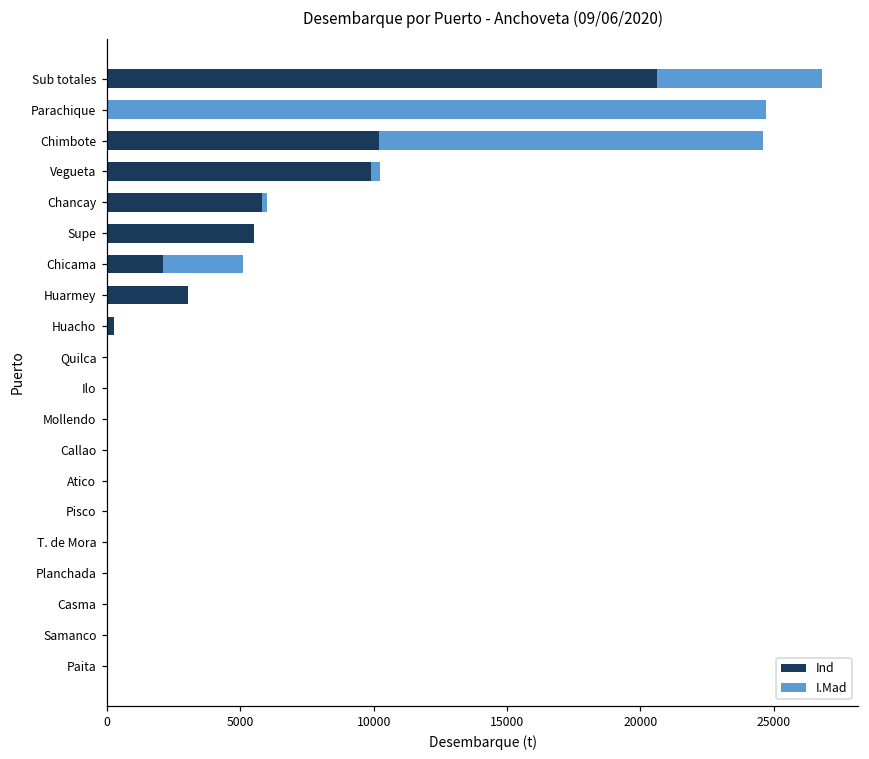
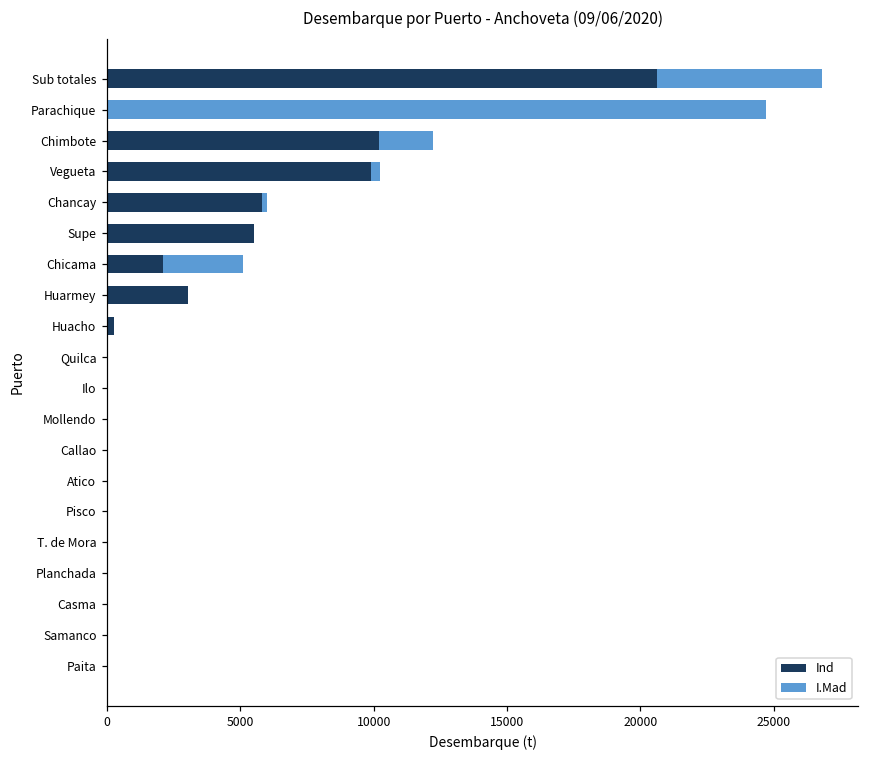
  {
    "Ind": {
      "Sub totales": 20600,
      "Parachique": 0,
      "Chimbote": 10200,
      "Vegueta": 9900,
      "Chancay": 5800,
      "Supe": 5500,
      "Chicama": 2100,
      "Huarmey": 3000,
      "Huacho": 200,
      "Quilca": 0,
      "Ilo": 0,
      "Mollendo": 0,
      "Callao": 0,
      "Atico": 0,
      "Pisco": 0,
      "T. de Mora": 0,
      "Planchada": 0,
      "Casma": 0,
      "Samanco": 0,
      "Paita": 0
    },
    "I.Mad": {
      "Sub totales": 6200,
      "Parachique": 24700,
-     "Chimbote": 14400,
+     "Chimbote": 2000,
      "Vegueta": 300,
      "Chancay": 200,
      "Supe": 0,
      "Chicama": 3000,
      "Huarmey": 0,
      "Huacho": 0,
      "Quilca": 0,
      "Ilo": 0,
      "Mollendo": 0,
      "Callao": 0,
      "Atico": 0,
      "Pisco": 0,
      "T. de Mora": 0,
      "Planchada": 0,
      "Casma": 0,
      "Samanco": 0,
      "Paita": 0
    }
  }
